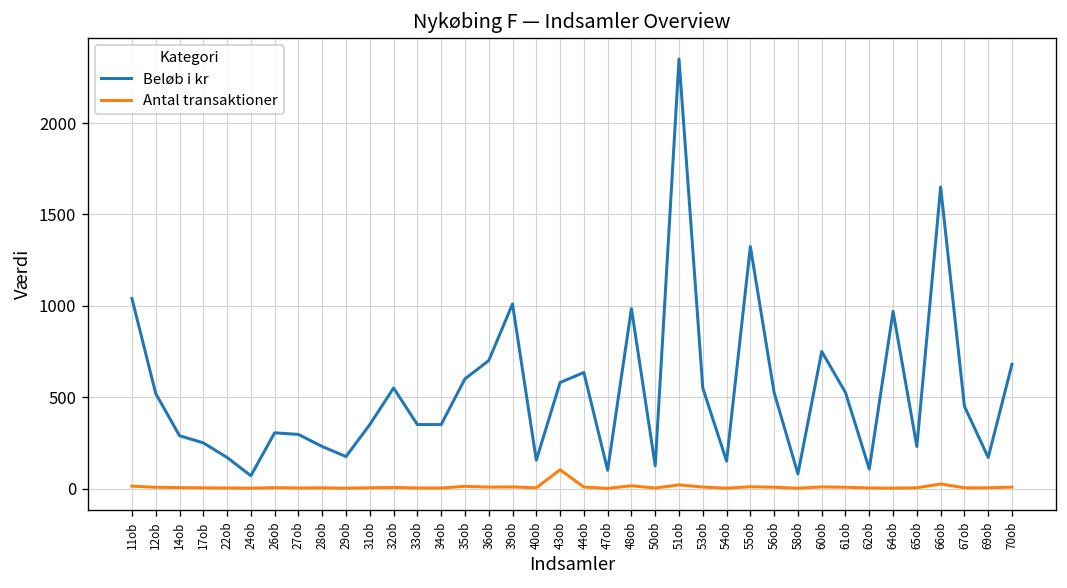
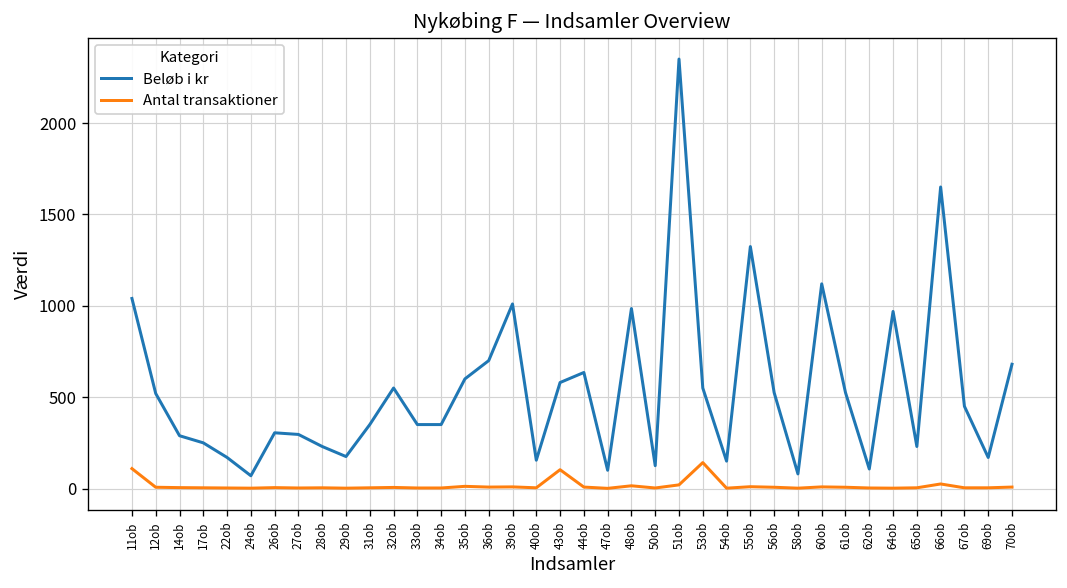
  {
    "Beløb i kr": {
      "11ob": 1040,
      "12ob": 520,
      "14ob": 290,
      "17ob": 250,
      "22ob": 170,
      "24ob": 70,
      "26ob": 310,
      "27ob": 300,
      "28ob": 230,
      "29ob": 180,
      "31ob": 350,
      "32ob": 550,
      "33ob": 350,
      "34ob": 350,
      "35ob": 600,
      "36ob": 700,
      "39ob": 1010,
      "40ob": 160,
      "43ob": 580,
      "44ob": 640,
      "47ob": 100,
      "48ob": 990,
      "50ob": 130,
      "51ob": 2350,
      "53ob": 550,
      "54ob": 150,
      "55ob": 1320,
      "56ob": 530,
      "58ob": 80,
-     "60ob": 750,
+     "60ob": 1120,
      "61ob": 530,
      "62ob": 110,
      "64ob": 970,
      "65ob": 230,
      "66ob": 1650,
      "67ob": 450,
      "69ob": 170,
      "70ob": 680
    },
    "Antal transaktioner": {
-     "11ob": 10,
+     "11ob": 110,
      "12ob": 10,
      "14ob": 10,
      "17ob": 0,
      "22ob": 0,
      "24ob": 0,
      "26ob": 10,
      "27ob": 0,
      "28ob": 0,
      "29ob": 0,
      "31ob": 0,
      "32ob": 10,
      "33ob": 0,
      "34ob": 0,
      "35ob": 10,
      "36ob": 10,
      "39ob": 10,
      "40ob": 0,
      "43ob": 100,
      "44ob": 10,
      "47ob": 0,
      "48ob": 20,
      "50ob": 0,
      "51ob": 20,
-     "53ob": 10,
+     "53ob": 140,
      "54ob": 0,
      "55ob": 10,
      "56ob": 10,
      "58ob": 0,
      "60ob": 10,
      "61ob": 10,
      "62ob": 0,
      "64ob": 0,
      "65ob": 0,
      "66ob": 30,
      "67ob": 0,
      "69ob": 0,
      "70ob": 10
    }
  }
